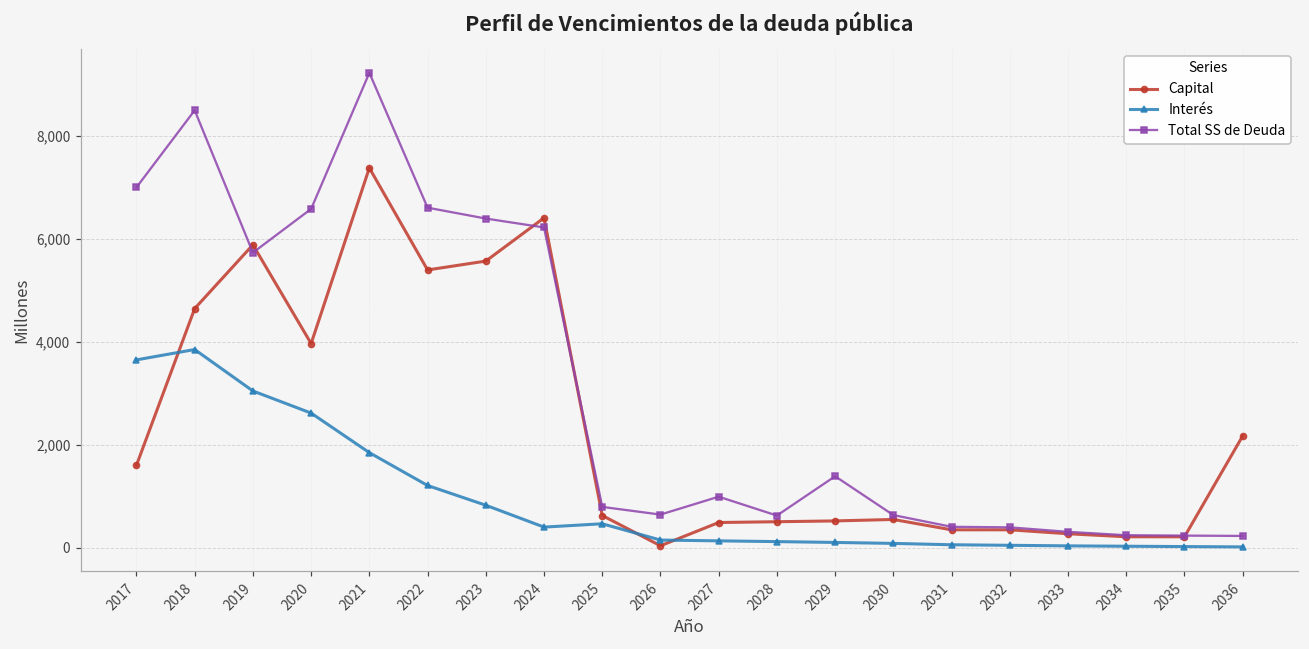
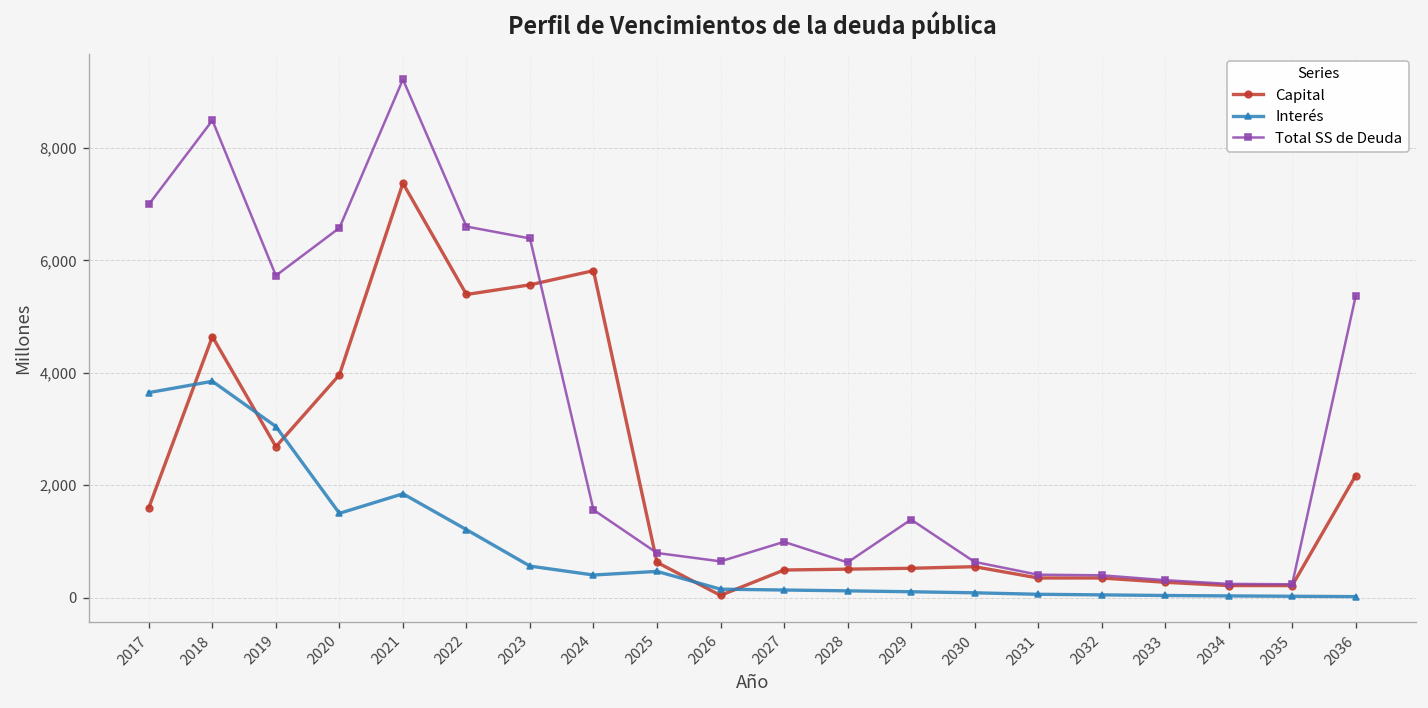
  {
    "Capital": {
      "2017": "1,600",
      "2018": "4,600",
-     "2019": "5,900",
+     "2019": "2,700",
      "2020": "4,000",
      "2021": "7,400",
      "2022": "5,400",
      "2023": "5,600",
-     "2024": "6,400",
+     "2024": "5,800",
      "2025": "600",
      "2026": "0",
      "2027": "500",
      "2028": "500",
      "2029": "500",
      "2030": "500",
      "2031": "300",
      "2036": "2,200"
    },
    "Interés": {
      "2017": "3,600",
      "2018": "3,800",
      "2019": "3,000",
-     "2020": "2,600",
+     "2020": "1,500",
      "2021": "1,800",
      "2022": "1,200",
-     "2023": "800",
+     "2023": "600",
      "2024": "400",
      "2025": "500",
      "2026": "100",
      "2027": "100",
      "2028": "100",
      "2029": "100",
      "2030": "100",
      "2031": "100",
      "2032": "0",
      "2033": "0",
      "2034": "0",
      "2035": "0",
      "2036": "0"
    },
    "Total SS de Deuda": {
      "2017": "7,000",
      "2018": "8,500",
      "2019": "5,700",
      "2020": "6,600",
      "2021": "9,200",
      "2022": "6,600",
      "2023": "6,400",
-     "2024": "6,200",
+     "2024": "1,600",
      "2025": "800",
      "2026": "600",
      "2027": "1,000",
      "2028": "600",
      "2029": "1,400",
      "2030": "600",
      "2031": "400",
-     "2036": "200"
+     "2036": "5,400"
    }
  }
